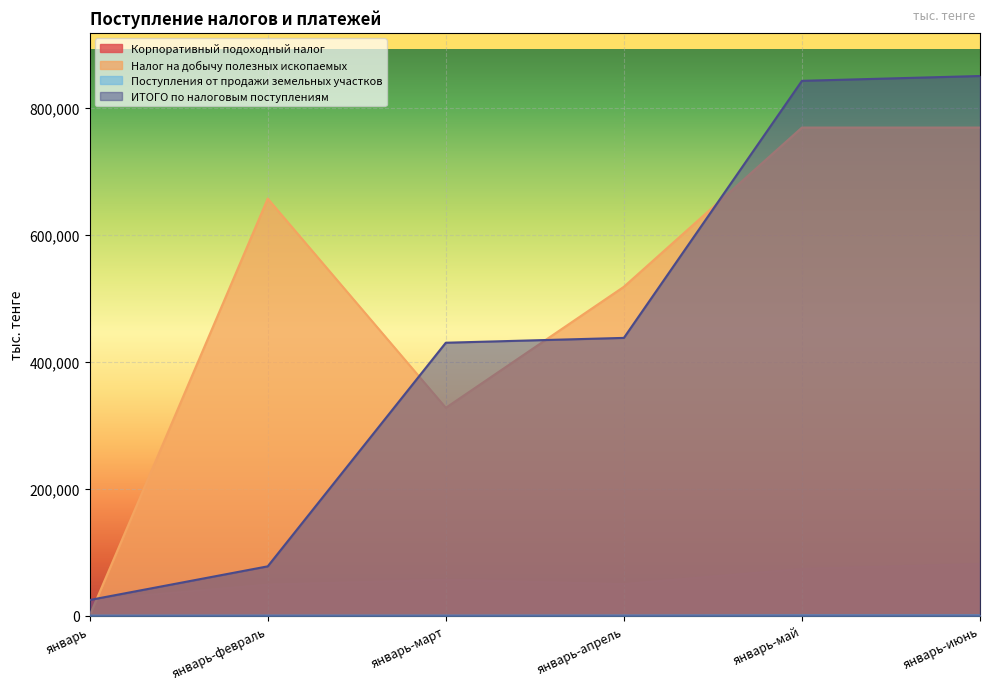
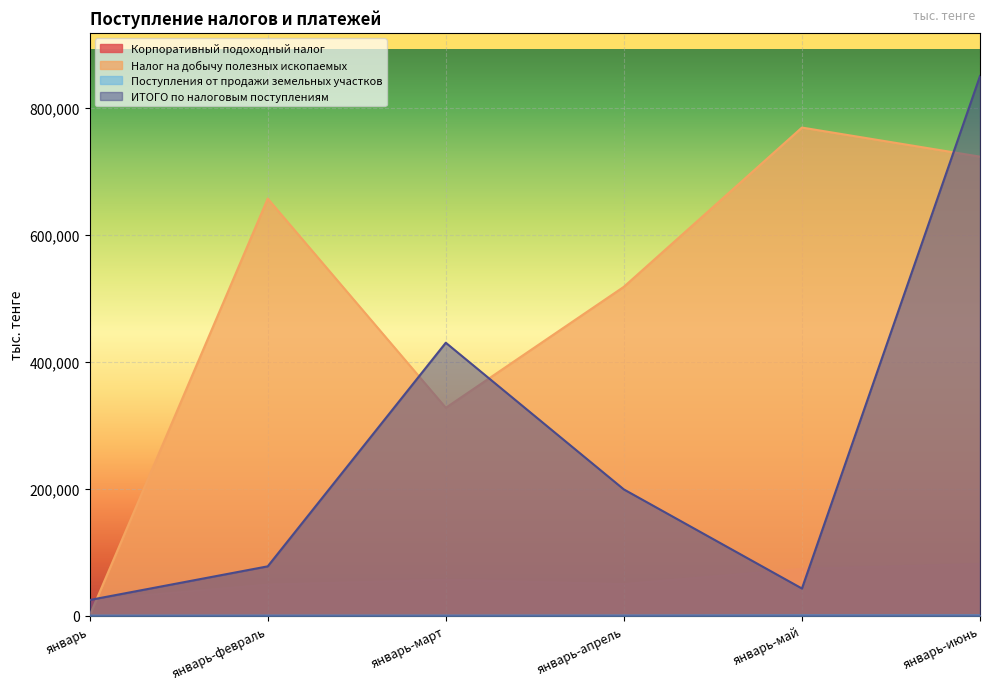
  {
    "Корпоративный подоходный налог": {
      "январь-февраль": "50,000",
      "январь-март": "60,000",
      "январь-апрель": "50,000",
      "январь-май": "70,000",
      "январь-июнь": "80,000"
    },
    "Налог на добычу полезных ископаемых": {
      "январь-февраль": "660,000",
      "январь-март": "330,000",
      "январь-апрель": "520,000",
      "январь-май": "770,000",
-     "январь-июнь": "770,000"
+     "январь-июнь": "720,000"
    },
    "Поступления от продажи земельных участков": {
      "январь-февраль": "0",
      "январь-март": "0",
      "январь-апрель": "0",
      "январь-май": "0",
      "январь-июнь": "0"
    },
    "ИТОГО по налоговым поступлениям": {
      "январь-февраль": "80,000",
      "январь-март": "430,000",
-     "январь-апрель": "440,000",
-     "январь-май": "840,000",
+     "январь-апрель": "200,000",
+     "январь-май": "40,000",
      "январь-июнь": "850,000"
    }
  }
